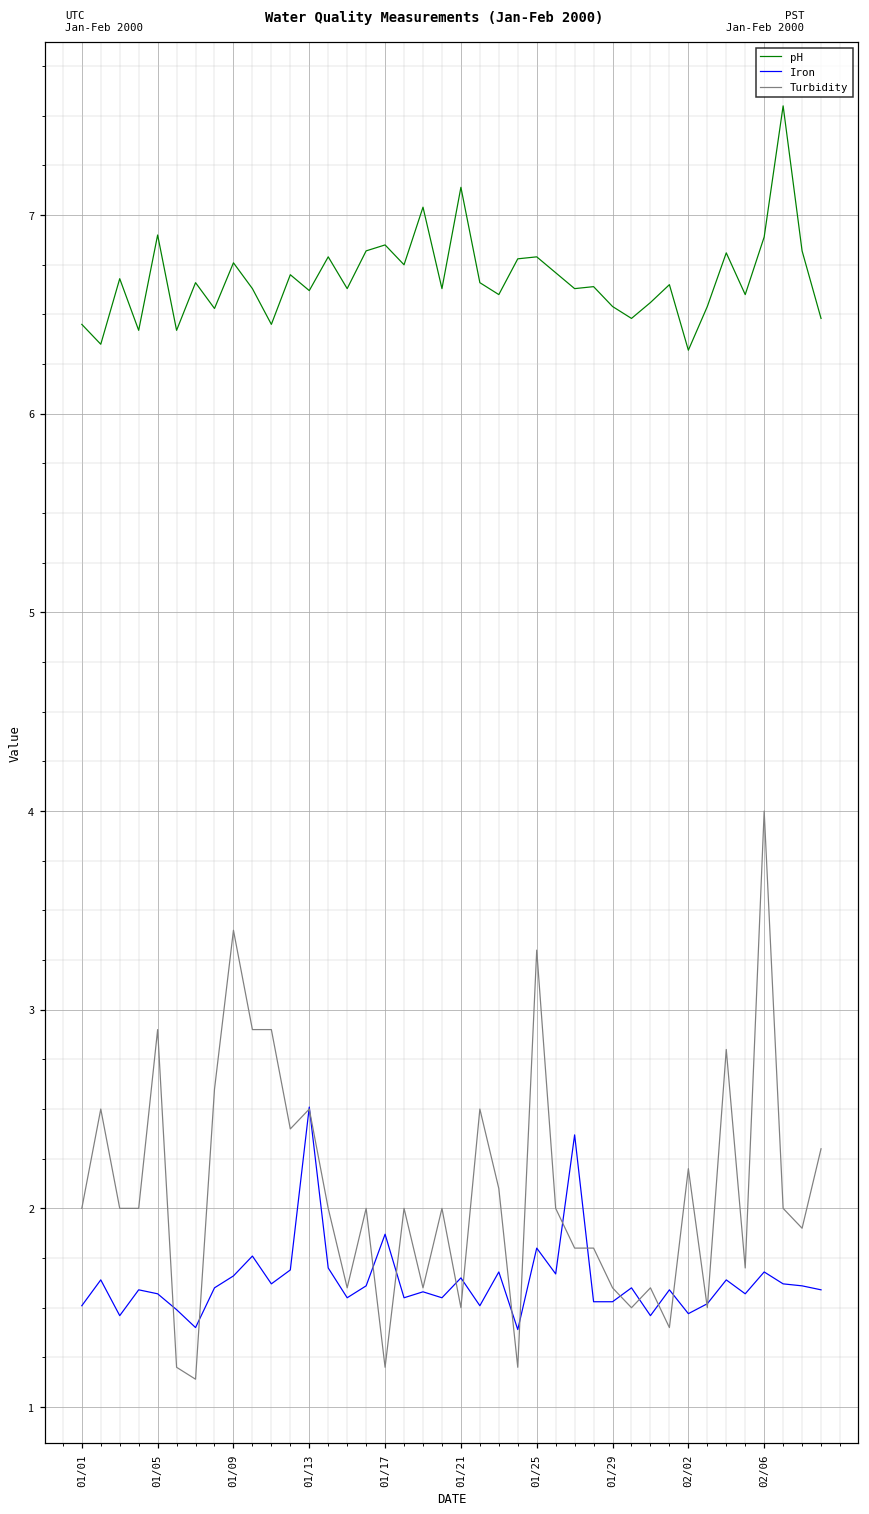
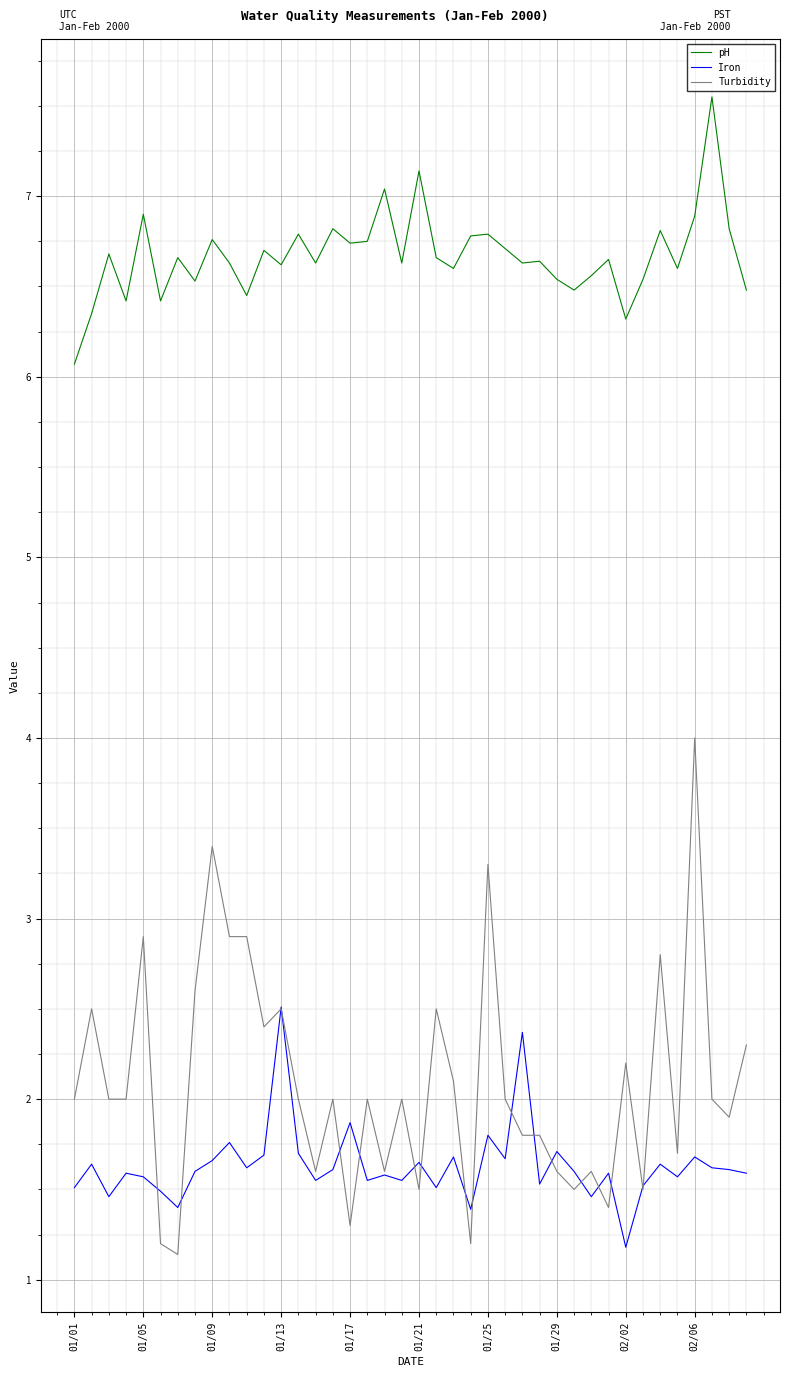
  {
    "pH": {
-     "01/01": 6.45,
+     "01/01": 6.07,
      "01/05": 6.90,
      "01/09": 6.76,
      "01/13": 6.62,
-     "01/17": 6.85,
+     "01/17": 6.74,
      "01/21": 7.14,
      "01/25": 6.79,
      "01/29": 6.54,
      "02/02": 6.32,
      "02/06": 6.89
    },
    "Iron": {
      "01/01": 1.51,
      "01/05": 1.57,
      "01/09": 1.66,
      "01/17": 1.87,
      "01/21": 1.65,
      "01/25": 1.80,
-     "01/29": 1.53,
-     "02/02": 1.47,
+     "01/29": 1.71,
+     "02/02": 1.18,
      "02/06": 1.68
    },
    "Turbidity": {
      "01/01": 2.0,
      "01/05": 2.9,
      "01/09": 3.4,
-     "01/17": 1.2,
+     "01/17": 1.3,
      "01/21": 1.5,
      "01/25": 3.3,
      "01/29": 1.6,
      "02/02": 2.2,
      "02/06": 4.0
    }
  }
